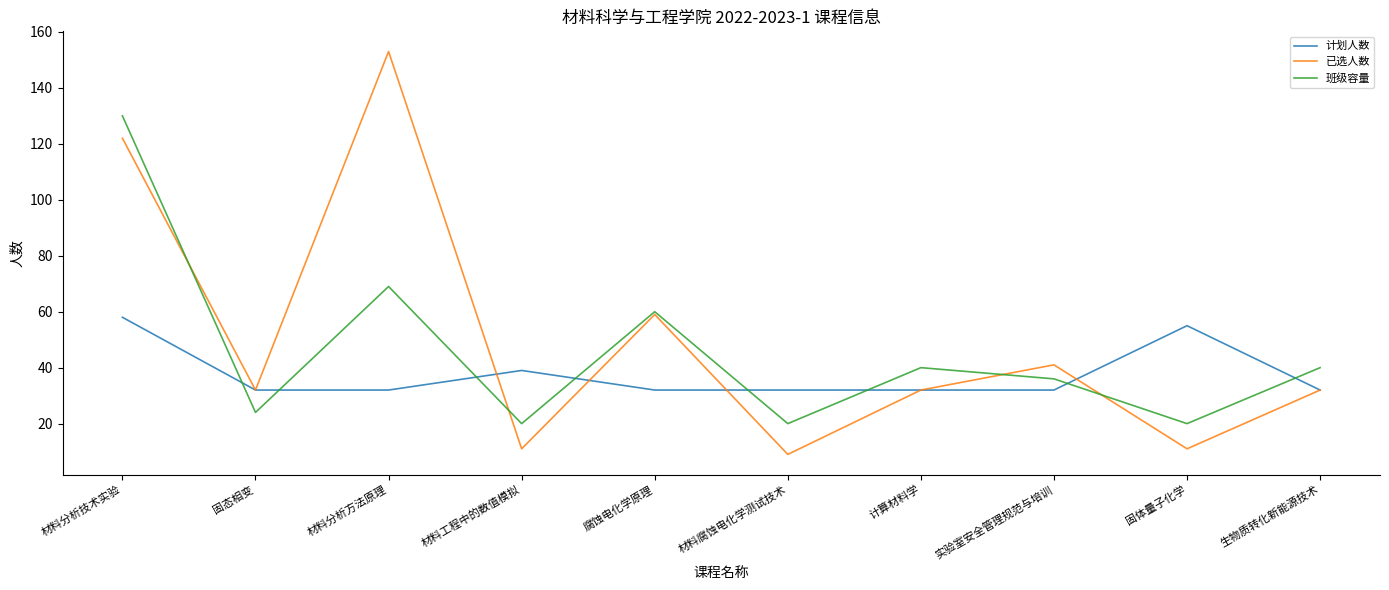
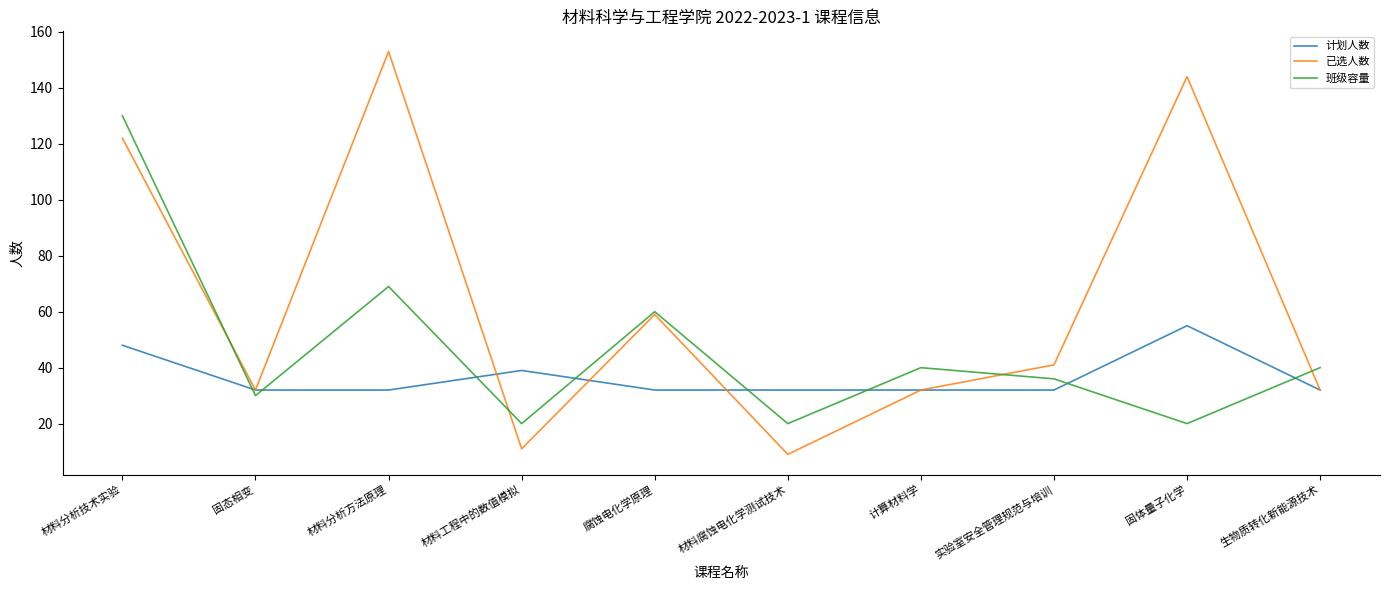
  {
    "计划人数": {
-     "材料分析技术实验": 58,
+     "材料分析技术实验": 48,
      "材料分析方法原理": 32,
      "材料工程中的数值模拟": 39,
      "腐蚀电化学原理": 32,
      "材料腐蚀电化学测试技术": 32,
      "实验室安全管理规范与培训": 32,
      "固体量子化学": 55
    },
    "已选人数": {
      "材料分析技术实验": 122,
      "材料分析方法原理": 153,
      "材料工程中的数值模拟": 11,
      "腐蚀电化学原理": 59,
      "材料腐蚀电化学测试技术": 9,
      "实验室安全管理规范与培训": 41,
-     "固体量子化学": 11
+     "固体量子化学": 144
    },
    "班级容量": {
      "材料分析技术实验": 130,
-     "固态相变": 24,
+     "固态相变": 30,
      "材料分析方法原理": 69,
      "材料工程中的数值模拟": 20,
      "腐蚀电化学原理": 60,
      "材料腐蚀电化学测试技术": 20,
      "计算材料学": 40,
      "实验室安全管理规范与培训": 36,
      "固体量子化学": 20,
      "生物质转化新能源技术": 40
    }
  }
